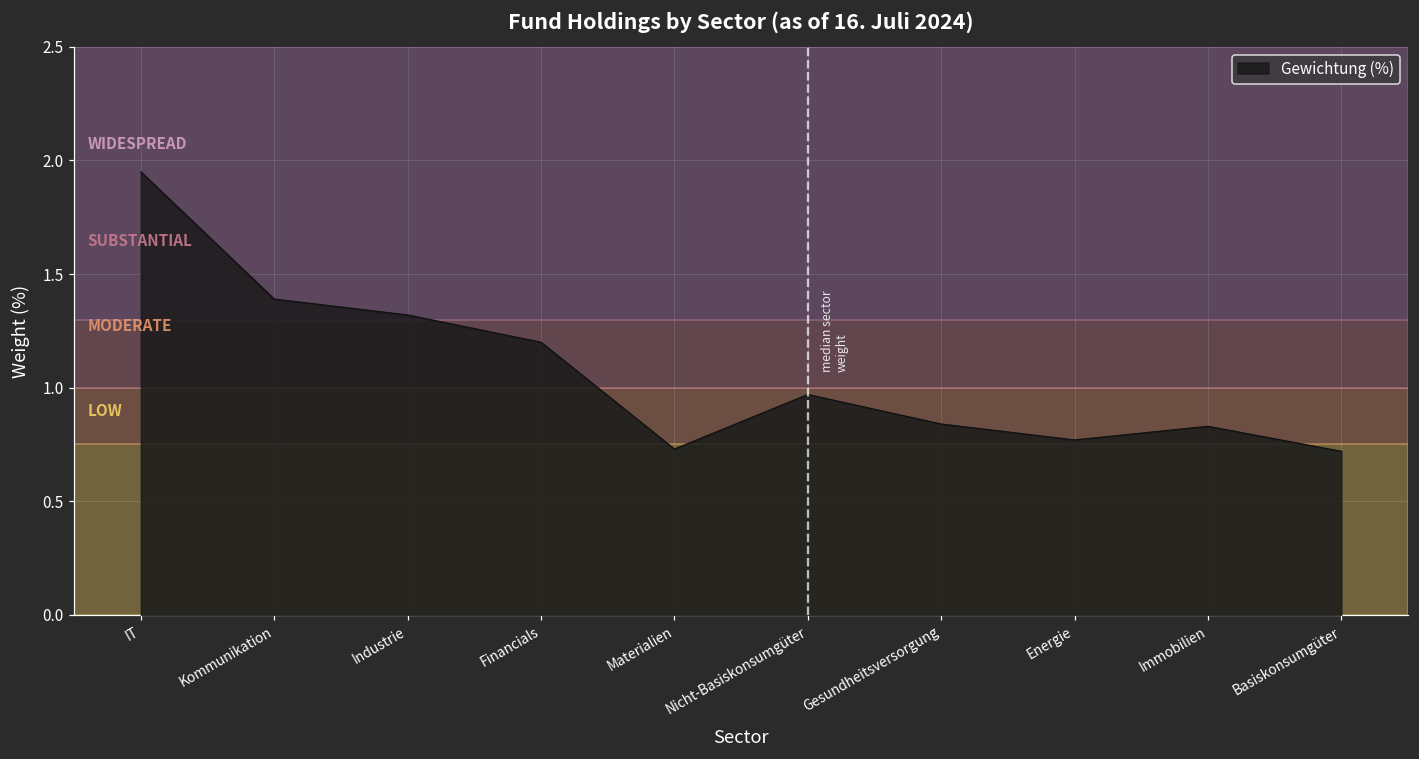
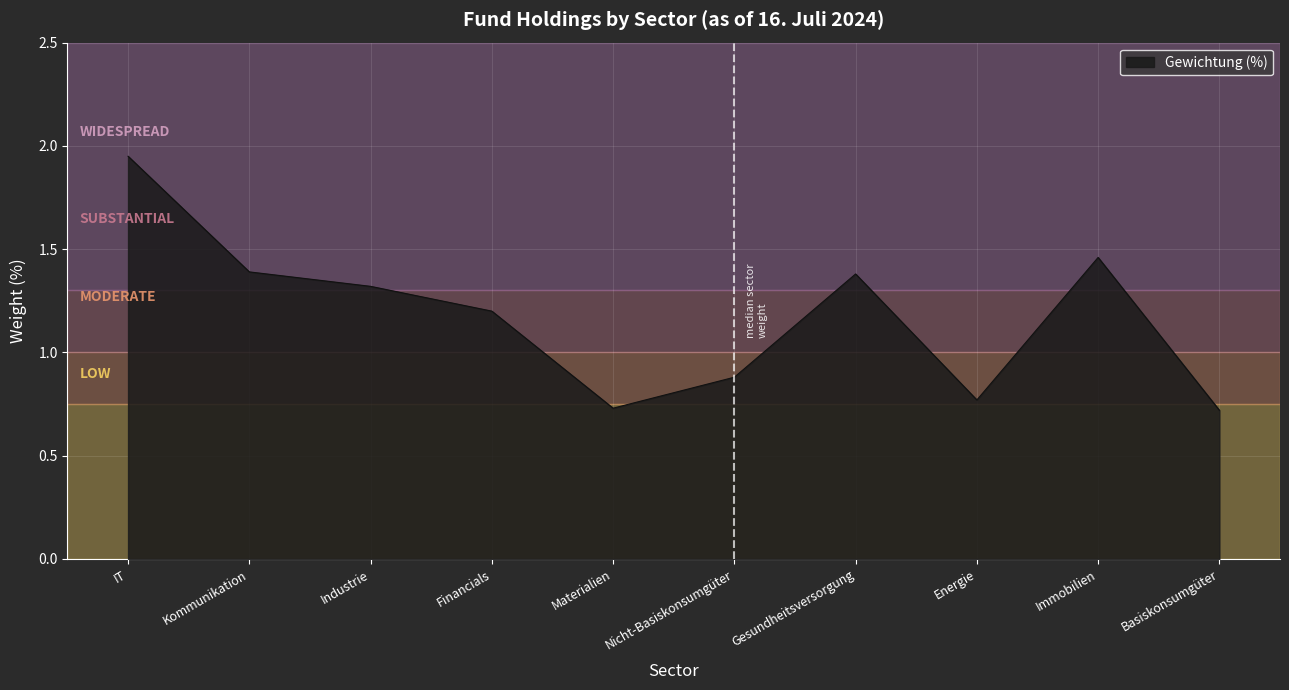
  {
    "IT": 1.95,
    "Kommunikation": 1.39,
    "Industrie": 1.32,
    "Financials": 1.20,
    "Materialien": 0.73,
-   "Nicht-Basiskonsumgüter": 0.97,
-   "Gesundheitsversorgung": 0.84,
+   "Nicht-Basiskonsumgüter": 0.88,
+   "Gesundheitsversorgung": 1.38,
    "Energie": 0.77,
-   "Immobilien": 0.83,
+   "Immobilien": 1.46,
    "Basiskonsumgüter": 0.72
  }
